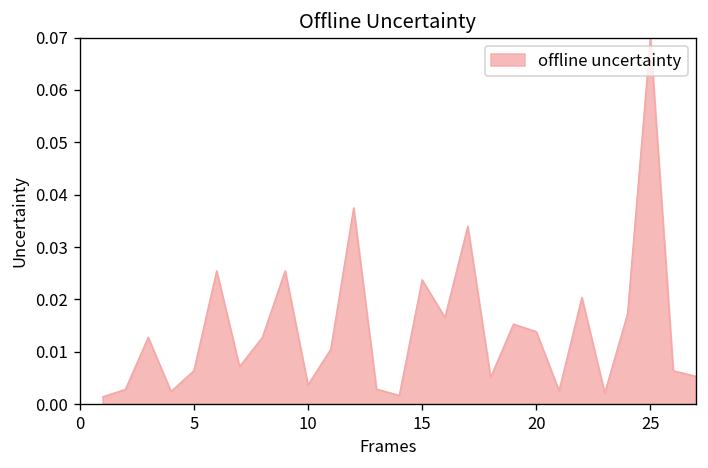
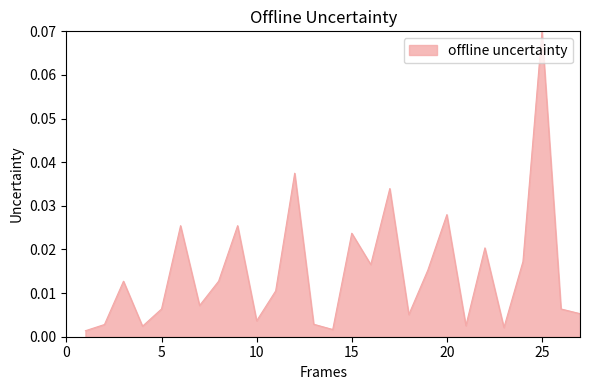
  {
    "5": 0.006,
    "10": 0.004,
    "15": 0.024,
-   "20": 0.014,
+   "20": 0.028,
    "25": 0.070
  }
